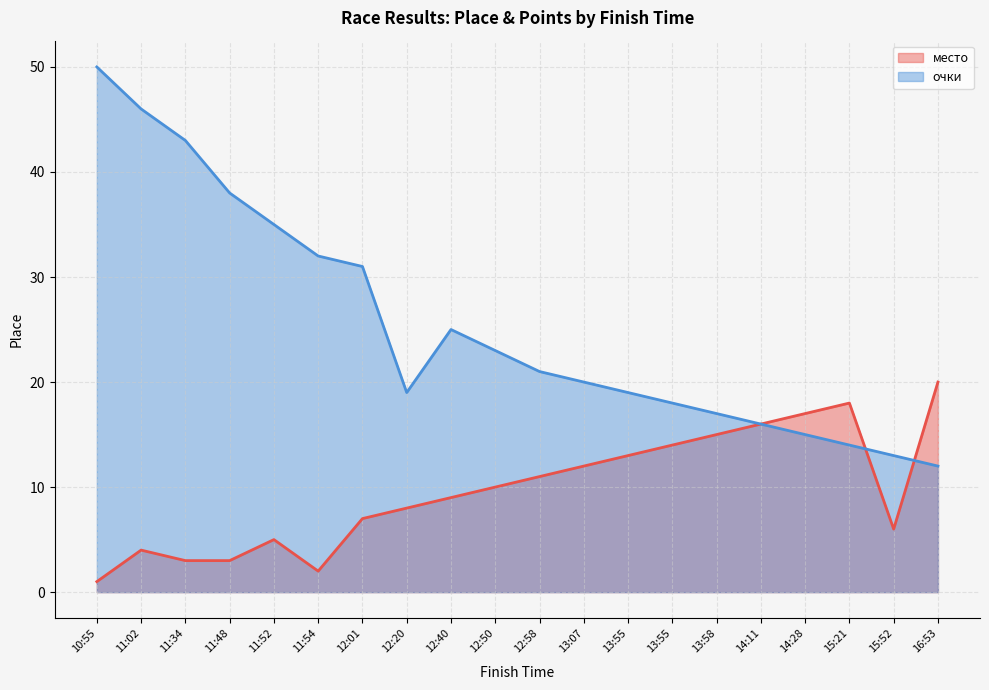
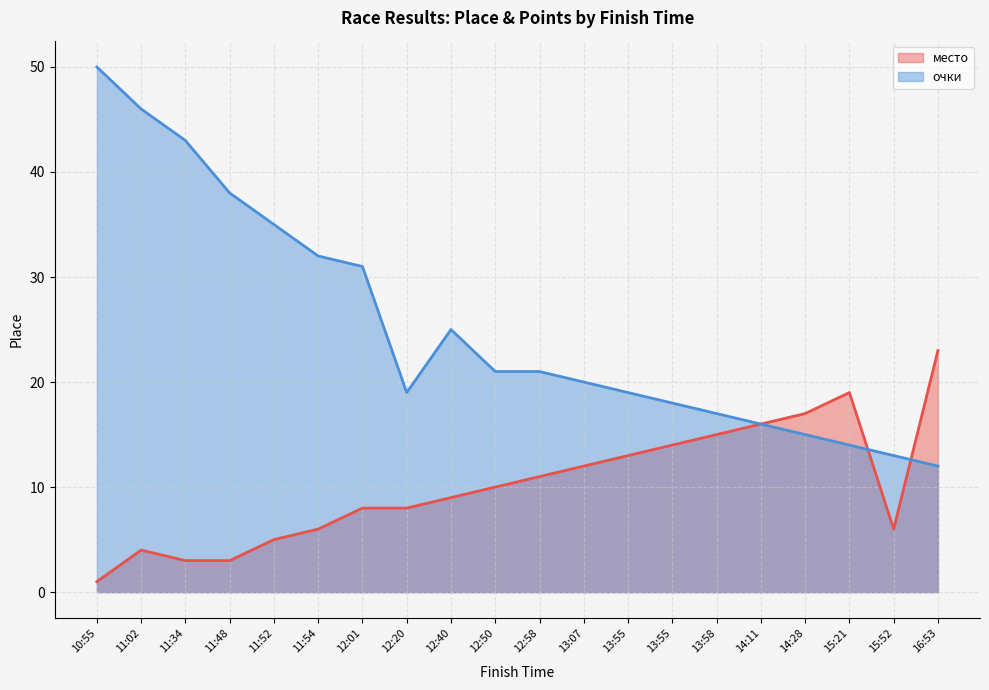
  {
    "место": {
      "10:55": 1,
      "11:02": 4,
      "11:34": 3,
      "11:48": 3,
      "11:52": 5,
-     "11:54": 2,
-     "12:01": 7,
+     "11:54": 6,
+     "12:01": 8,
      "12:20": 8,
      "12:40": 9,
      "12:50": 10,
      "12:58": 11,
      "13:07": 12,
      "13:58": 15,
      "14:28": 17,
-     "15:21": 18,
+     "15:21": 19,
      "15:52": 6,
-     "16:53": 20
+     "16:53": 23
    },
    "очки": {
      "10:55": 50,
      "11:02": 46,
      "11:34": 43,
      "11:48": 38,
      "11:52": 35,
      "11:54": 32,
      "12:01": 31,
      "12:20": 19,
      "12:40": 25,
-     "12:50": 23,
+     "12:50": 21,
      "12:58": 21,
      "13:07": 20,
      "13:58": 17,
      "14:28": 15,
      "15:21": 14,
      "15:52": 13,
      "16:53": 12
    }
  }
